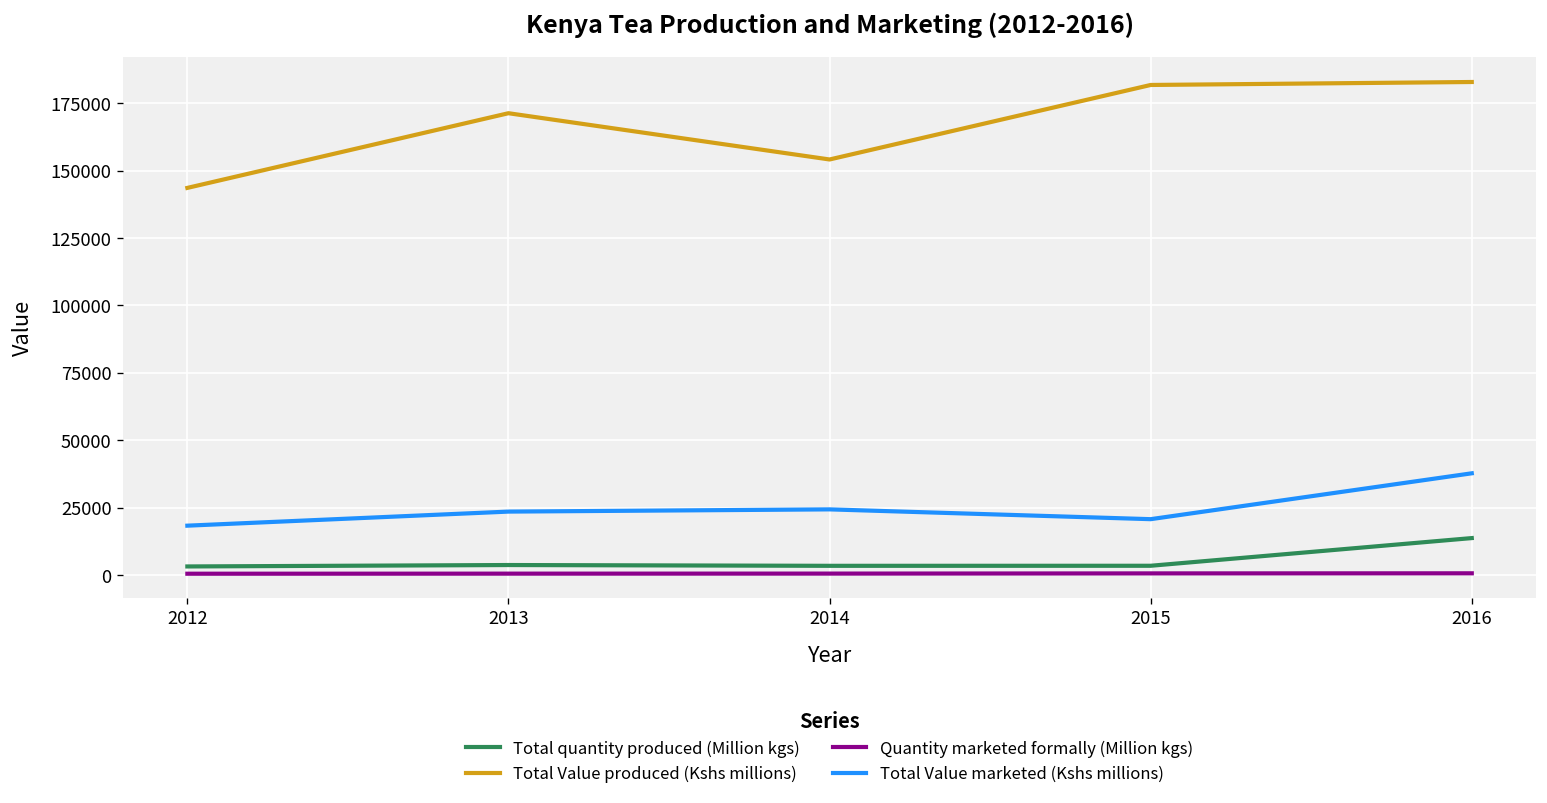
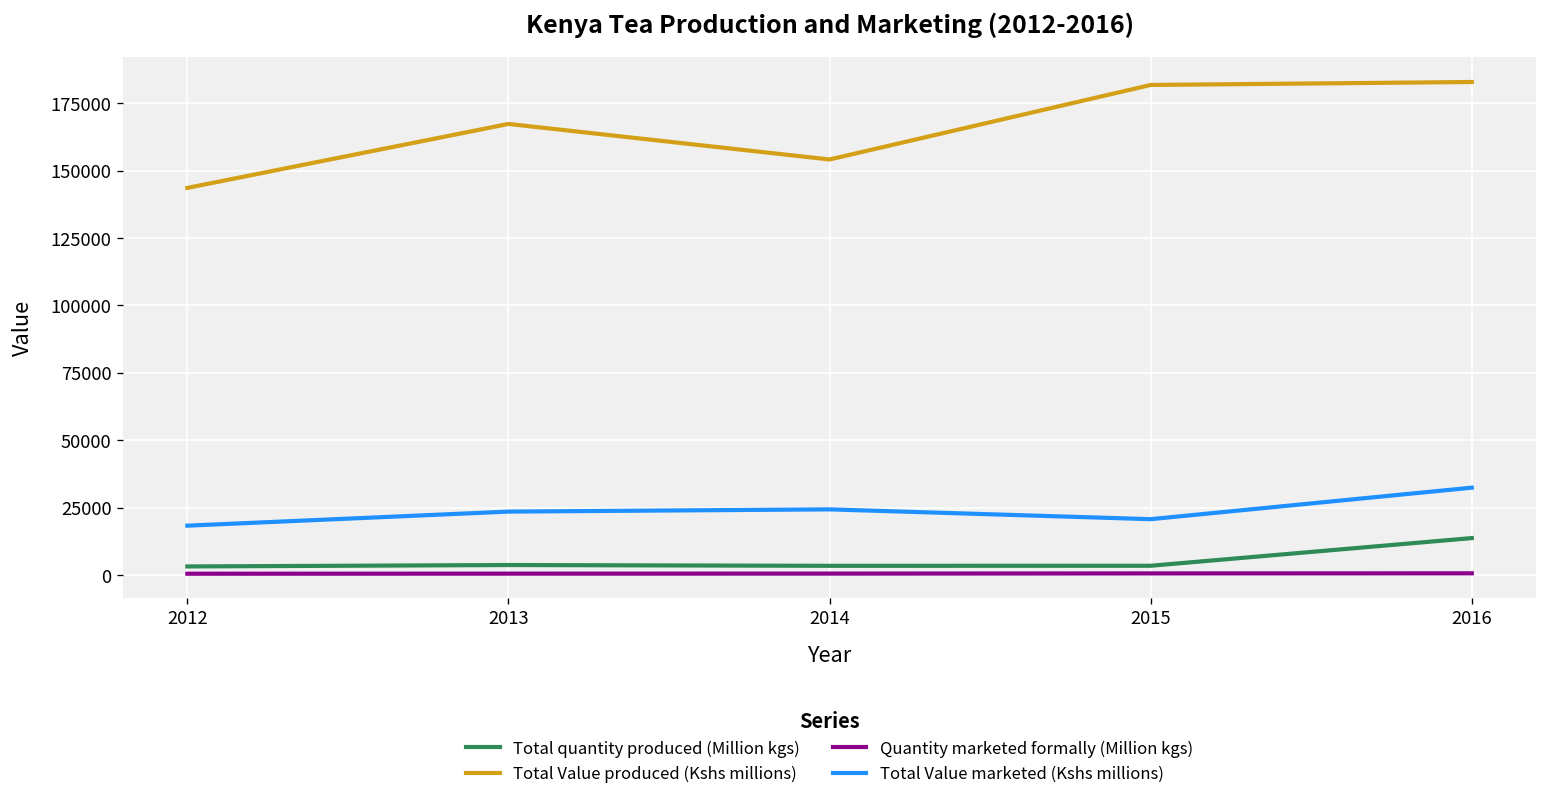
  {
    "Total quantity produced (Million kgs)": {
      "2012": 3000,
      "2013": 4000,
      "2014": 3000,
      "2015": 3000,
      "2016": 14000
    },
    "Total Value produced (Kshs millions)": {
      "2012": 144000,
-     "2013": 171000,
+     "2013": 167000,
      "2014": 154000,
      "2015": 182000,
      "2016": 183000
    },
    "Quantity marketed formally (Million kgs)": {
      "2012": 0,
      "2013": 1000,
      "2014": 1000,
      "2015": 1000,
      "2016": 1000
    },
    "Total Value marketed (Kshs millions)": {
      "2012": 18000,
      "2013": 24000,
      "2014": 24000,
      "2015": 21000,
-     "2016": 38000
+     "2016": 32000
    }
  }
